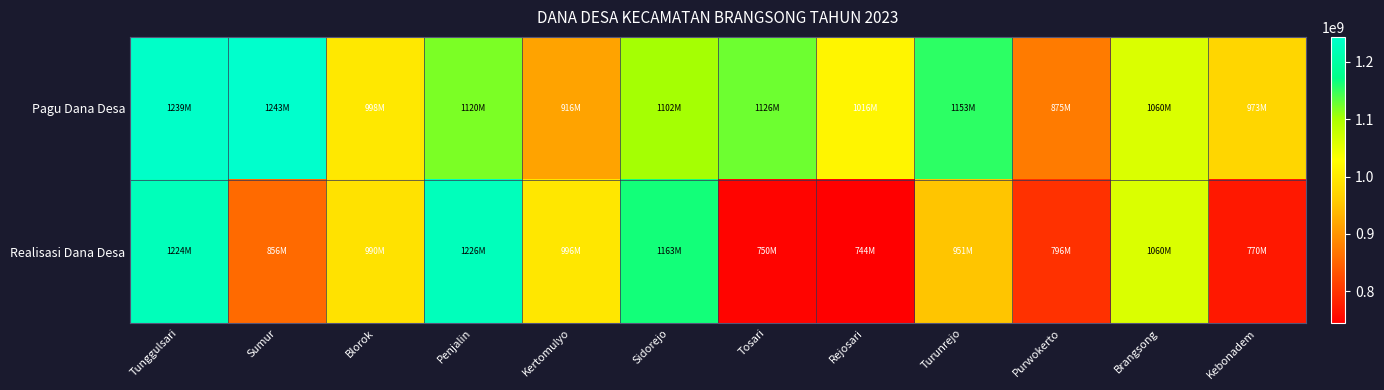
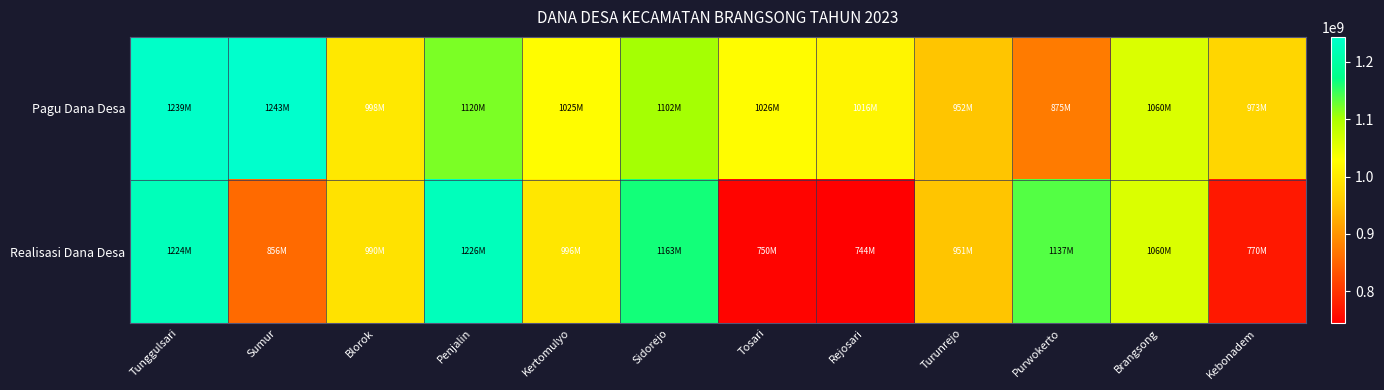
  {
    "Pagu Dana Desa": {
      "Tunggulsari": "1239M",
      "Sumur": "1243M",
      "Blorok": "998M",
      "Penjalin": "1120M",
-     "Kertomulyo": "916M",
+     "Kertomulyo": "1025M",
      "Sidorejo": "1102M",
-     "Tosari": "1126M",
+     "Tosari": "1026M",
      "Rejosari": "1016M",
-     "Turunrejo": "1153M",
+     "Turunrejo": "952M",
      "Purwokerto": "875M",
      "Brangsong": "1060M",
      "Kebonadem": "973M"
    },
    "Realisasi Dana Desa": {
      "Tunggulsari": "1224M",
      "Sumur": "856M",
      "Blorok": "990M",
      "Penjalin": "1226M",
      "Kertomulyo": "996M",
      "Sidorejo": "1163M",
      "Tosari": "750M",
      "Rejosari": "744M",
      "Turunrejo": "951M",
-     "Purwokerto": "796M",
+     "Purwokerto": "1137M",
      "Brangsong": "1060M",
      "Kebonadem": "770M"
    }
  }
